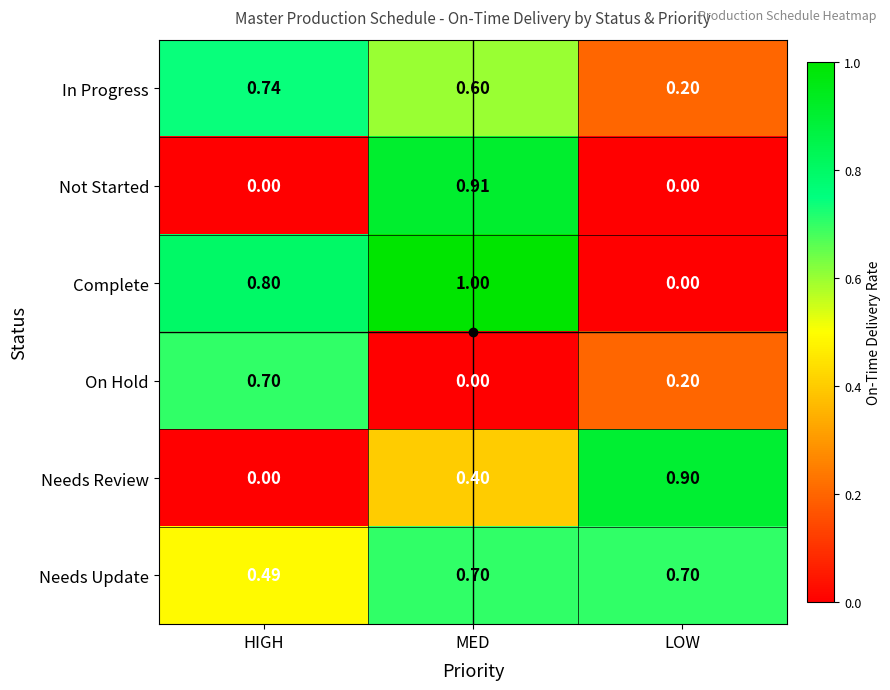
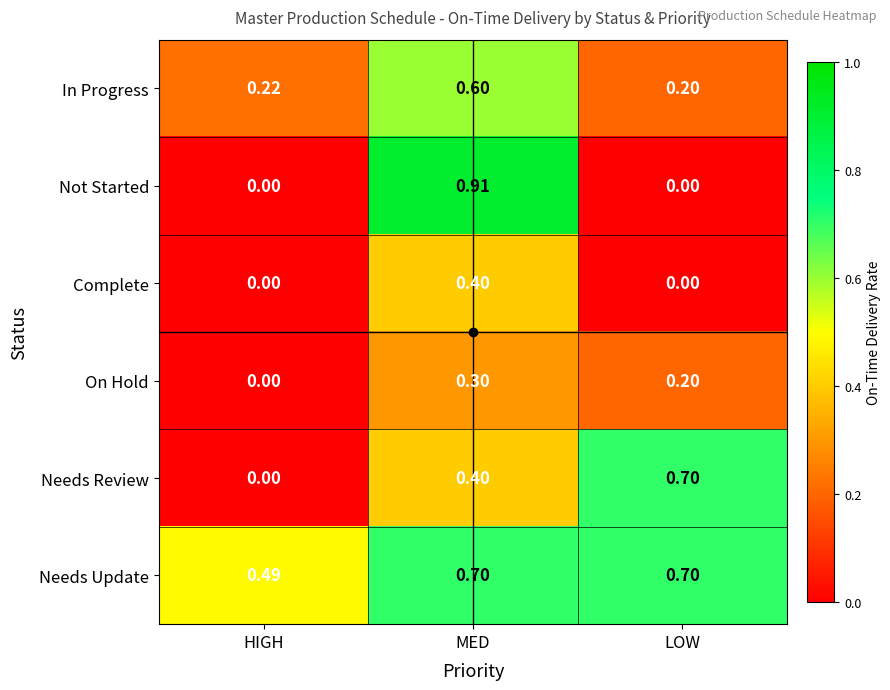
  {
    "In Progress": {
-     "HIGH": 0.74,
+     "HIGH": 0.22,
      "MED": 0.60,
      "LOW": 0.20
    },
    "Not Started": {
      "HIGH": 0.00,
      "MED": 0.91,
      "LOW": 0.00
    },
    "Complete": {
-     "HIGH": 0.80,
-     "MED": 1.00,
+     "HIGH": 0.00,
+     "MED": 0.40,
      "LOW": 0.00
    },
    "On Hold": {
-     "HIGH": 0.70,
-     "MED": 0.00,
+     "HIGH": 0.00,
+     "MED": 0.30,
      "LOW": 0.20
    },
    "Needs Review": {
      "HIGH": 0.00,
      "MED": 0.40,
-     "LOW": 0.90
+     "LOW": 0.70
    },
    "Needs Update": {
      "HIGH": 0.49,
      "MED": 0.70,
      "LOW": 0.70
    }
  }
